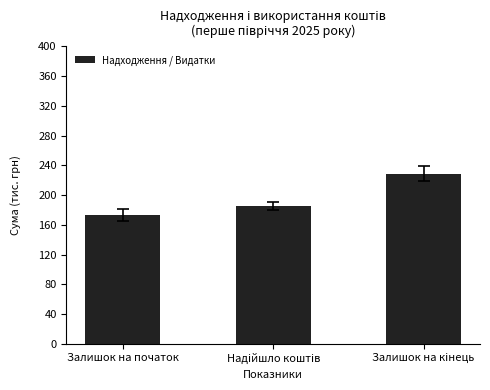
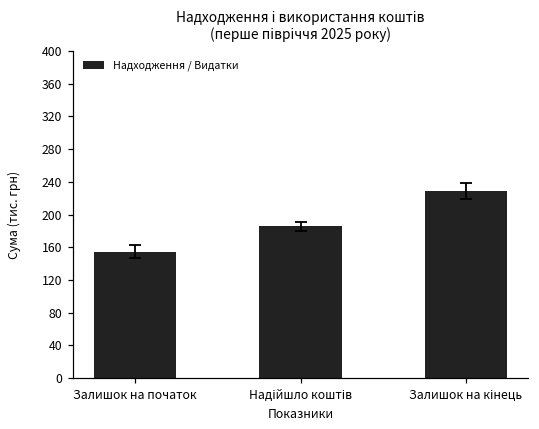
  {
    "Надходження / Видатки": {
-     "Залишок на початок": 170,
+     "Залишок на початок": 150,
      "Надійшло коштів": 190,
      "Залишок на кінець": 230
    }
  }
